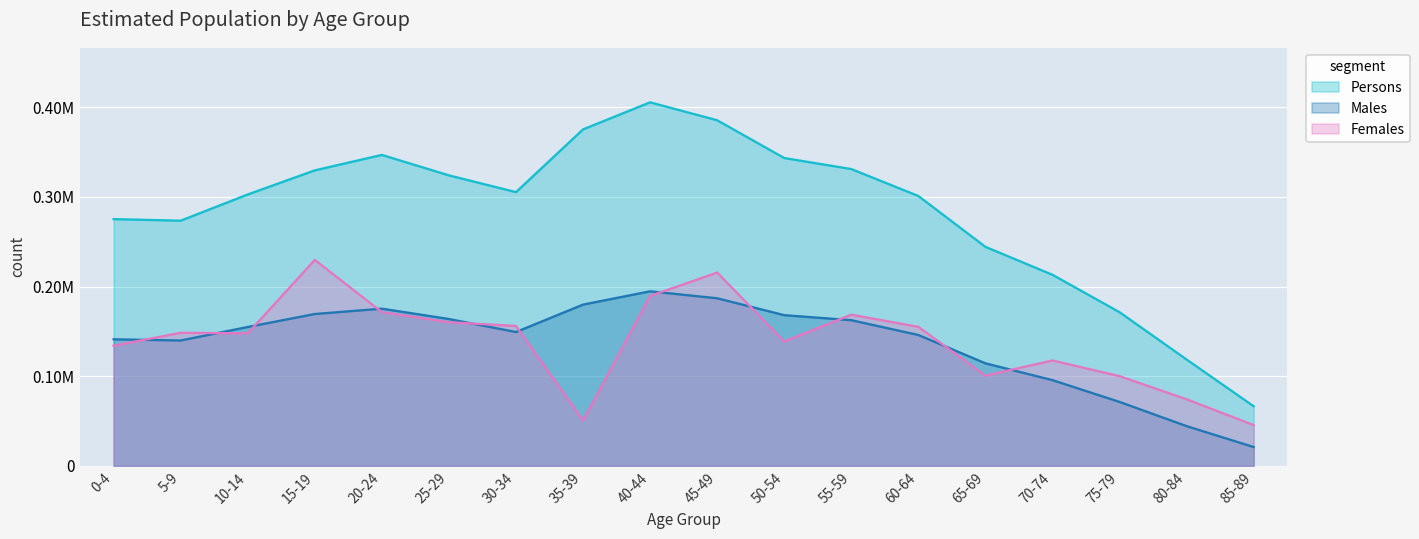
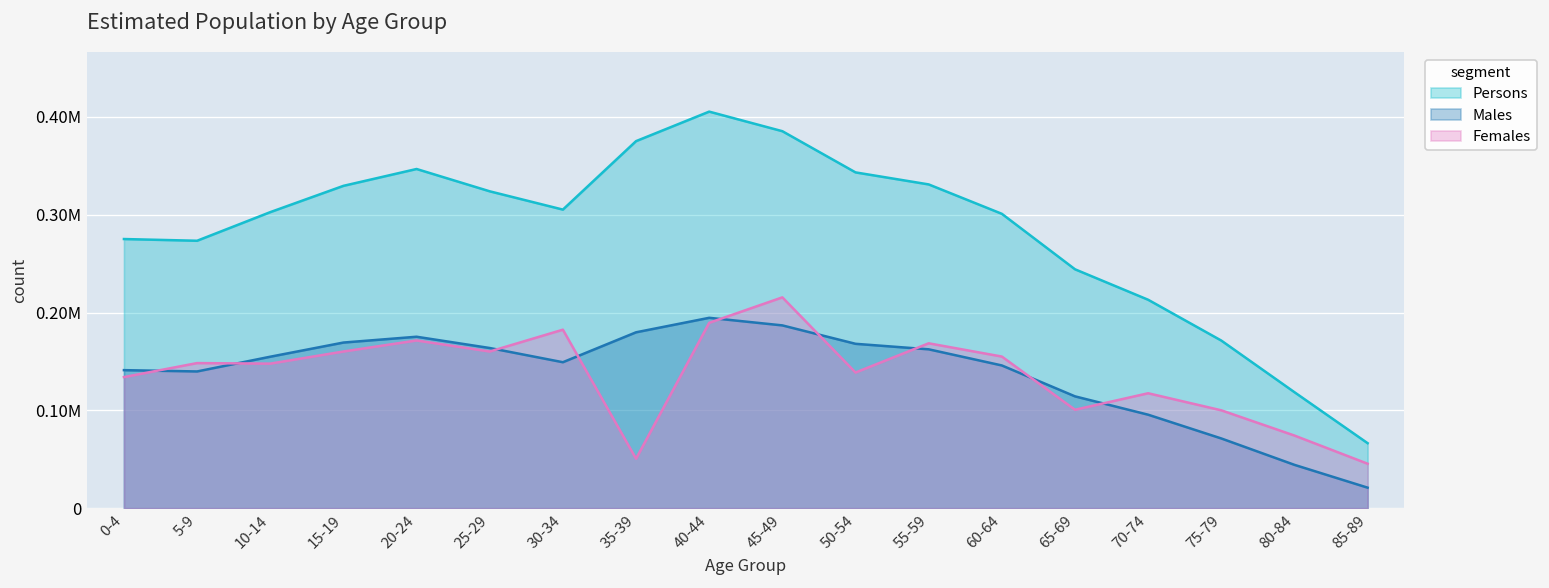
  {
    "Females": {
      "0-4": 130000,
      "5-9": 150000,
      "10-14": 150000,
-     "15-19": 230000,
+     "15-19": 160000,
      "20-24": 170000,
      "25-29": 160000,
-     "30-34": 160000,
+     "30-34": 180000,
      "35-39": 50000,
      "40-44": 190000,
      "45-49": 220000,
      "50-54": 140000,
      "55-59": 170000,
      "60-64": 160000,
      "65-69": 100000,
      "70-74": 120000,
      "75-79": 100000,
      "80-84": 70000,
      "85-89": 50000
    }
  }
